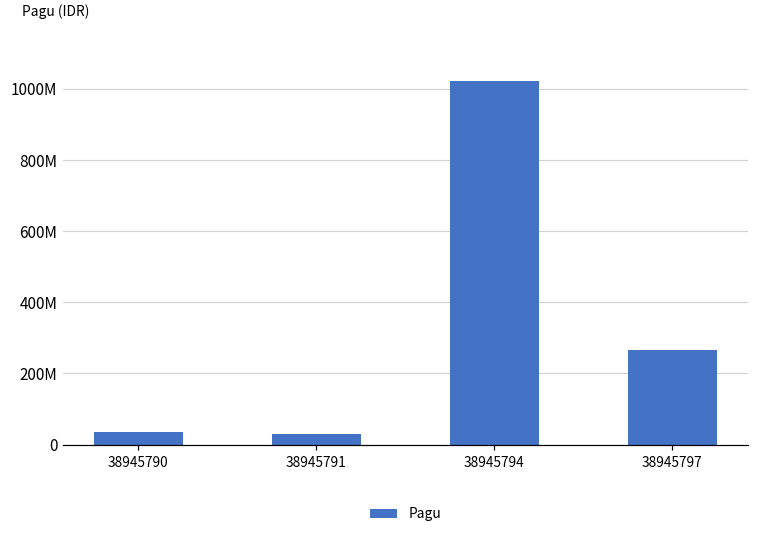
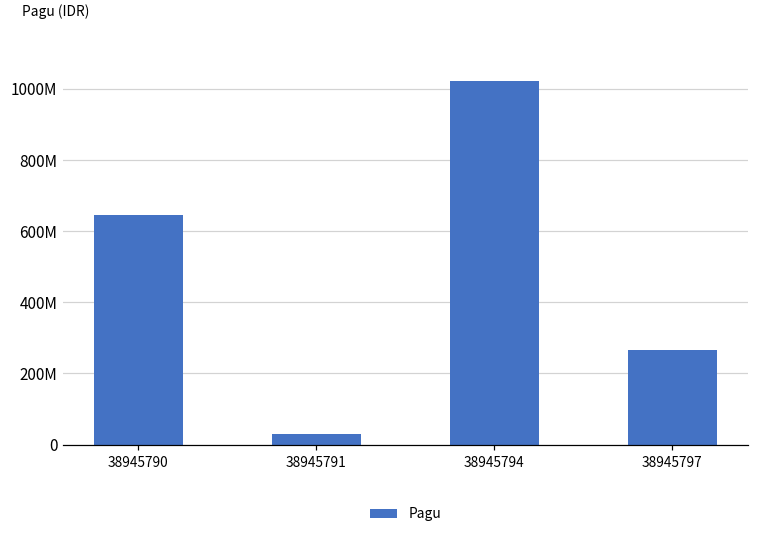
  {
-   "38945790": 40000000,
+   "38945790": 650000000,
    "38945791": 30000000,
    "38945794": 1020000000,
    "38945797": 270000000
  }
